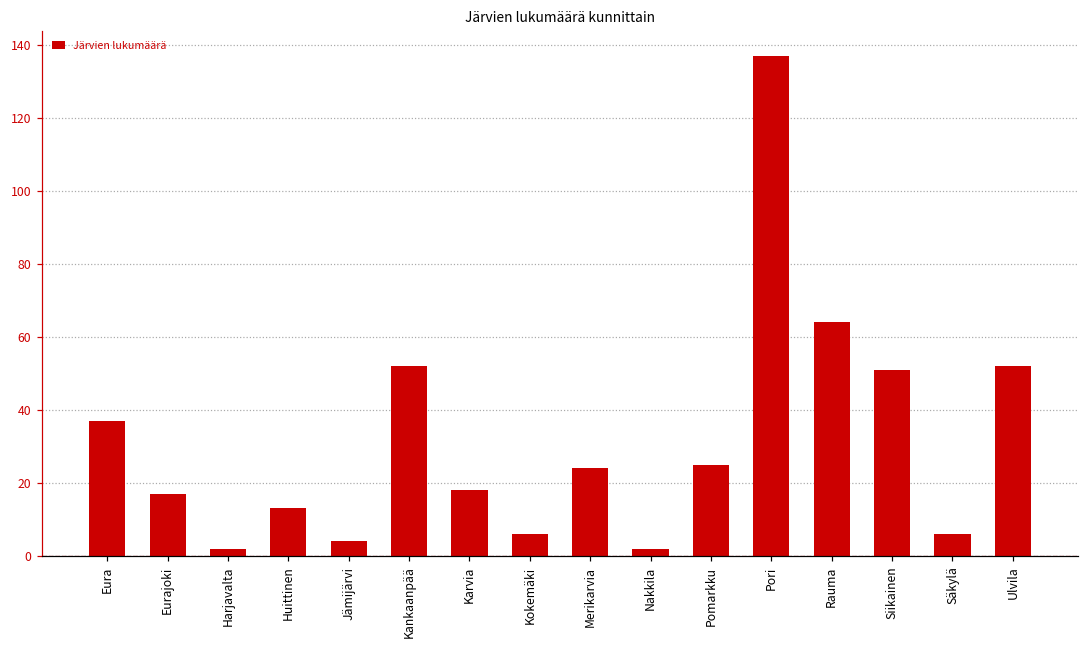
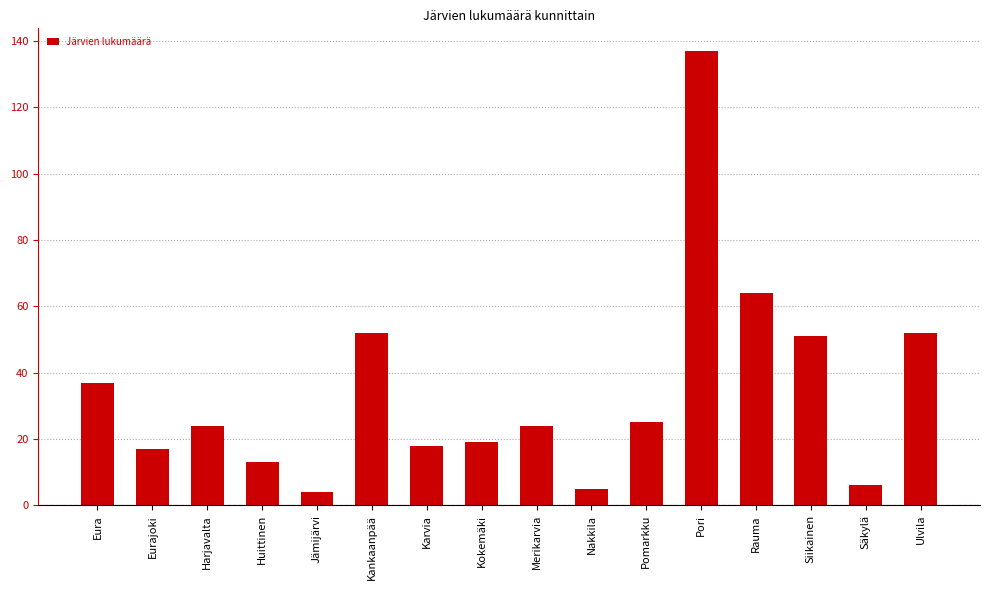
  {
    "Eura": 37,
    "Eurajoki": 17,
-   "Harjavalta": 2,
+   "Harjavalta": 24,
    "Huittinen": 13,
    "Jämijärvi": 4,
    "Kankaanpää": 52,
    "Karvia": 18,
-   "Kokemäki": 6,
+   "Kokemäki": 19,
    "Merikarvia": 24,
-   "Nakkila": 2,
+   "Nakkila": 5,
    "Pomarkku": 25,
    "Pori": 137,
    "Rauma": 64,
    "Siikainen": 51,
    "Säkylä": 6,
    "Ulvila": 52
  }
